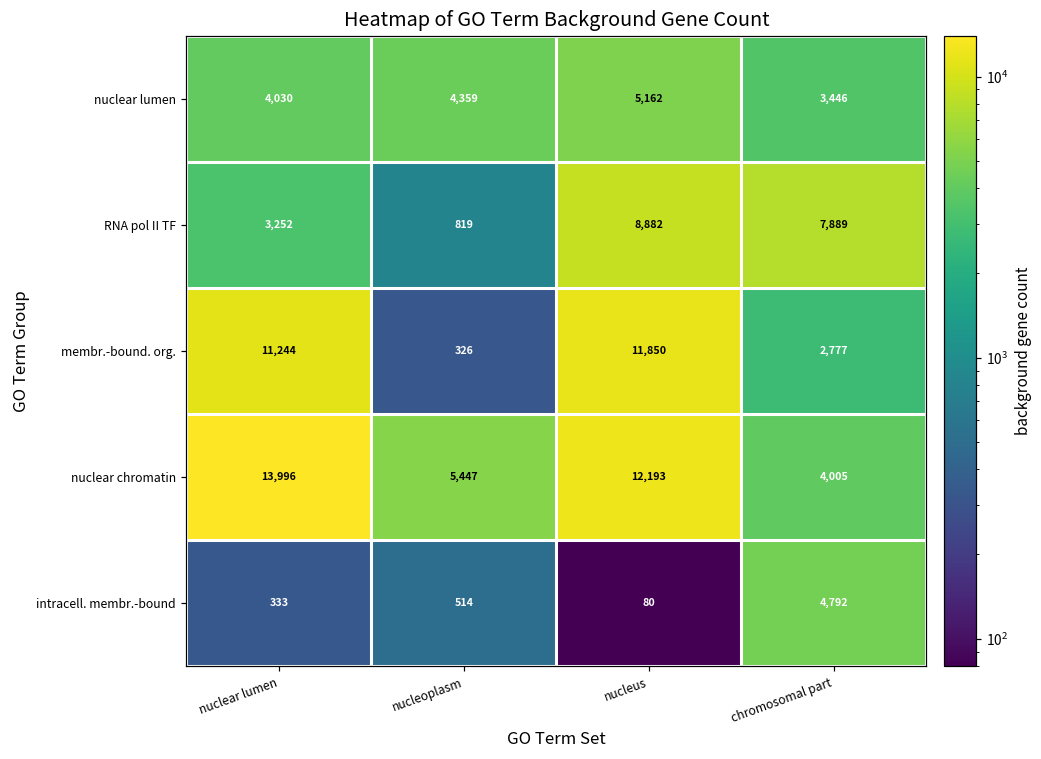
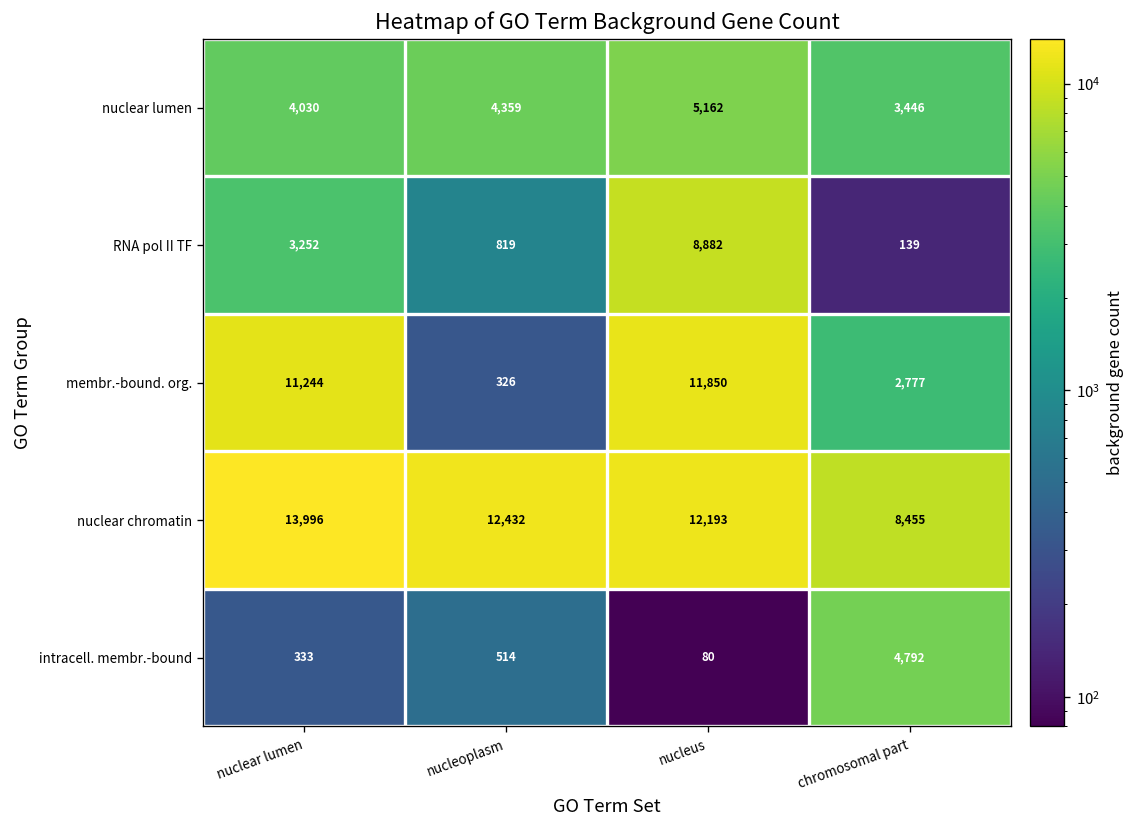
  {
    "nuclear lumen": {
      "nuclear lumen": "4,030",
      "nucleoplasm": "4,359",
      "nucleus": "5,162",
      "chromosomal part": "3,446"
    },
    "RNA pol II TF": {
      "nuclear lumen": "3,252",
      "nucleoplasm": "819",
      "nucleus": "8,882",
-     "chromosomal part": "7,889"
+     "chromosomal part": "139"
    },
    "membr.-bound. org.": {
      "nuclear lumen": "11,244",
      "nucleoplasm": "326",
      "nucleus": "11,850",
      "chromosomal part": "2,777"
    },
    "nuclear chromatin": {
      "nuclear lumen": "13,996",
-     "nucleoplasm": "5,447",
+     "nucleoplasm": "12,432",
      "nucleus": "12,193",
-     "chromosomal part": "4,005"
+     "chromosomal part": "8,455"
    },
    "intracell. membr.-bound": {
      "nuclear lumen": "333",
      "nucleoplasm": "514",
      "nucleus": "80",
      "chromosomal part": "4,792"
    }
  }
